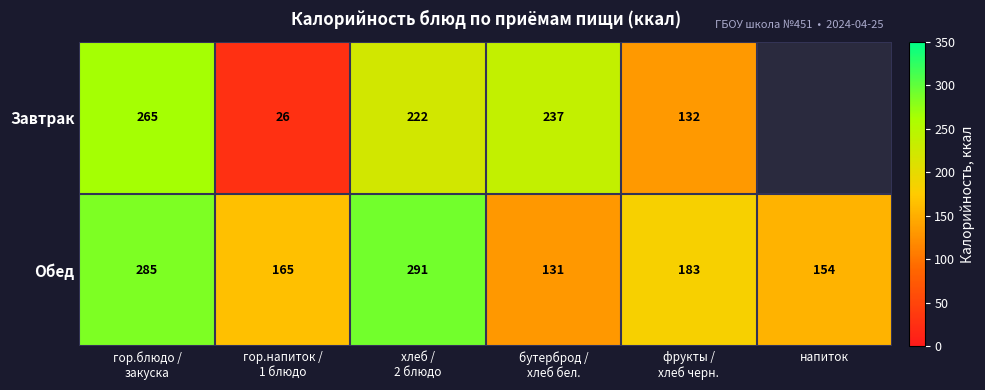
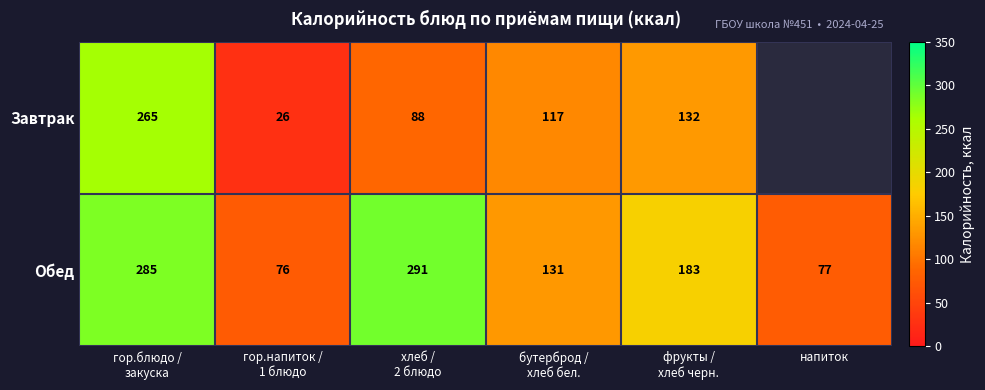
  {
    "Завтрак": {
      "гор.блюдо / закуска": 265,
      "гор.напиток / 1 блюдо": 26,
-     "хлеб / 2 блюдо": 222,
-     "бутерброд / хлеб бел.": 237,
+     "хлеб / 2 блюдо": 88,
+     "бутерброд / хлеб бел.": 117,
      "фрукты / хлеб черн.": 132
    },
    "Обед": {
      "гор.блюдо / закуска": 285,
-     "гор.напиток / 1 блюдо": 165,
+     "гор.напиток / 1 блюдо": 76,
      "хлеб / 2 блюдо": 291,
      "бутерброд / хлеб бел.": 131,
      "фрукты / хлеб черн.": 183,
-     "напиток": 154
+     "напиток": 77
    }
  }
